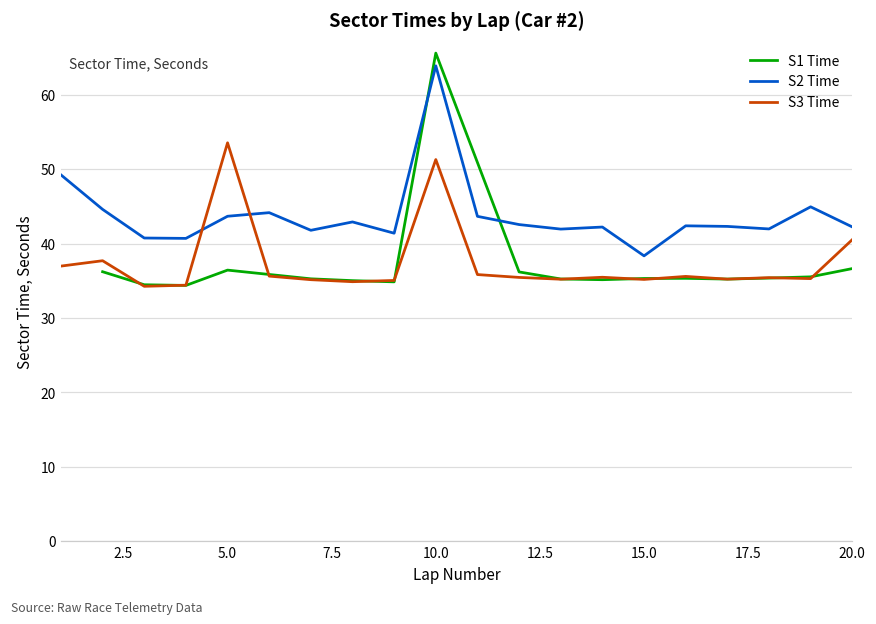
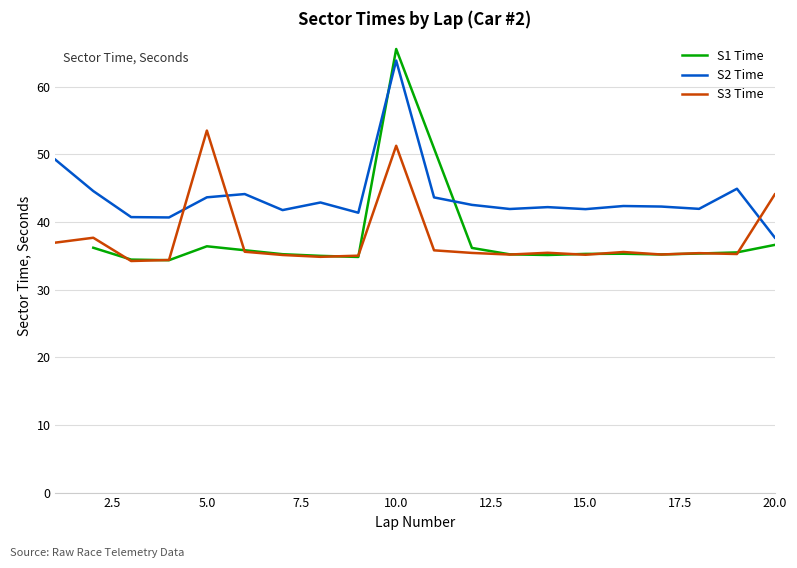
  {
    "S1 Time": {
      "5.0": 36,
      "10.0": 66,
      "20.0": 37
    },
    "S2 Time": {
      "5.0": 44,
      "10.0": 64,
-     "15.0": 38,
-     "20.0": 42
+     "15.0": 42,
+     "20.0": 38
    },
    "S3 Time": {
      "5.0": 54,
      "10.0": 51,
-     "20.0": 41
+     "20.0": 44
    }
  }
